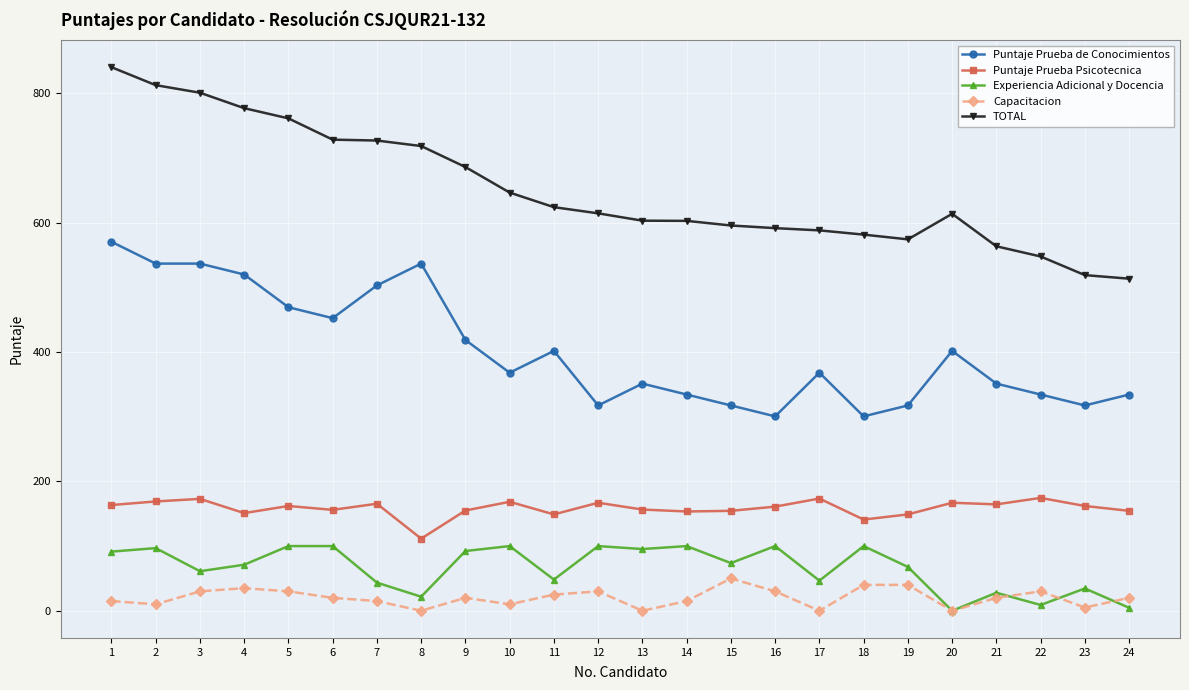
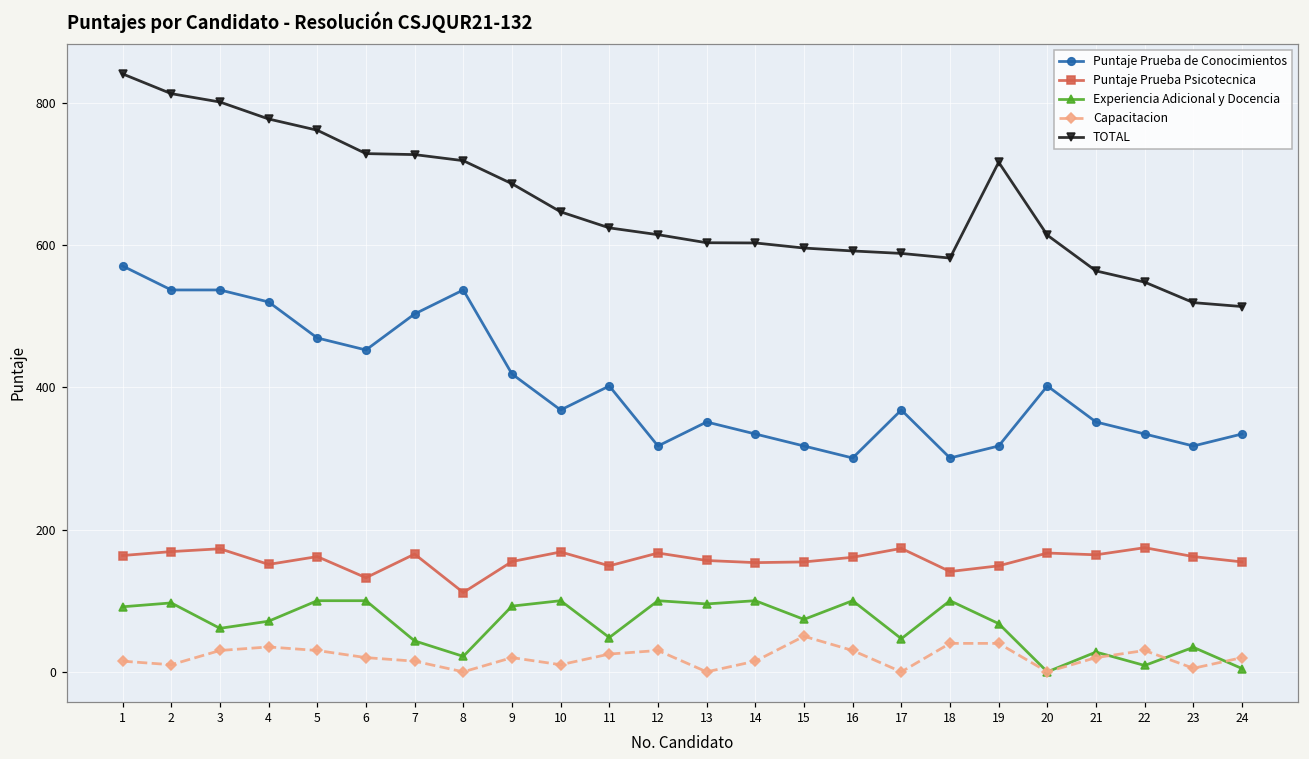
  {
    "Puntaje Prueba de Conocimientos": {
      "1": 570,
      "2": 540,
      "3": 540,
      "4": 520,
      "5": 470,
      "6": 450,
      "7": 500,
      "8": 540,
      "9": 420,
      "10": 370,
      "11": 400,
      "12": 320,
      "13": 350,
      "14": 330,
      "15": 320,
      "16": 300,
      "17": 370,
      "18": 300,
      "19": 320,
      "20": 400,
      "21": 350,
      "22": 330,
      "23": 320,
      "24": 330
    },
    "Puntaje Prueba Psicotecnica": {
      "1": 160,
      "2": 170,
      "3": 170,
      "4": 150,
      "5": 160,
-     "6": 160,
+     "6": 130,
      "7": 170,
      "8": 110,
      "9": 160,
      "10": 170,
      "11": 150,
      "12": 170,
      "13": 160,
      "14": 150,
      "15": 150,
      "16": 160,
      "17": 170,
      "18": 140,
      "19": 150,
      "20": 170,
      "21": 160,
      "22": 170,
      "23": 160,
      "24": 150
    },
    "Experiencia Adicional y Docencia": {
      "1": 90,
      "2": 100,
      "3": 60,
      "4": 70,
      "5": 100,
      "6": 100,
      "7": 40,
      "8": 20,
      "9": 90,
      "10": 100,
      "11": 50,
      "12": 100,
      "13": 100,
      "14": 100,
      "15": 70,
      "16": 100,
      "17": 50,
      "18": 100,
      "19": 70,
      "21": 30,
      "22": 10,
      "23": 30,
      "24": 0
    },
    "Capacitacion": {
      "1": 20,
      "2": 10,
      "3": 30,
      "4": 40,
      "5": 30,
      "6": 20,
      "7": 20,
      "8": 0,
      "9": 20,
      "10": 10,
      "11": 30,
      "12": 30,
      "13": 0,
      "14": 20,
      "15": 50,
      "16": 30,
      "17": 0,
      "18": 40,
      "19": 40,
      "21": 20,
      "22": 30,
      "23": 10,
      "24": 20
    },
    "TOTAL": {
      "1": 840,
      "2": 810,
      "3": 800,
      "4": 780,
      "5": 760,
      "6": 730,
      "7": 730,
      "8": 720,
      "9": 690,
      "10": 650,
      "11": 620,
      "12": 610,
      "13": 600,
      "14": 600,
      "15": 600,
      "16": 590,
      "17": 590,
      "18": 580,
-     "19": 570,
+     "19": 720,
      "20": 610,
      "21": 560,
      "22": 550,
      "23": 520,
      "24": 510
    }
  }
